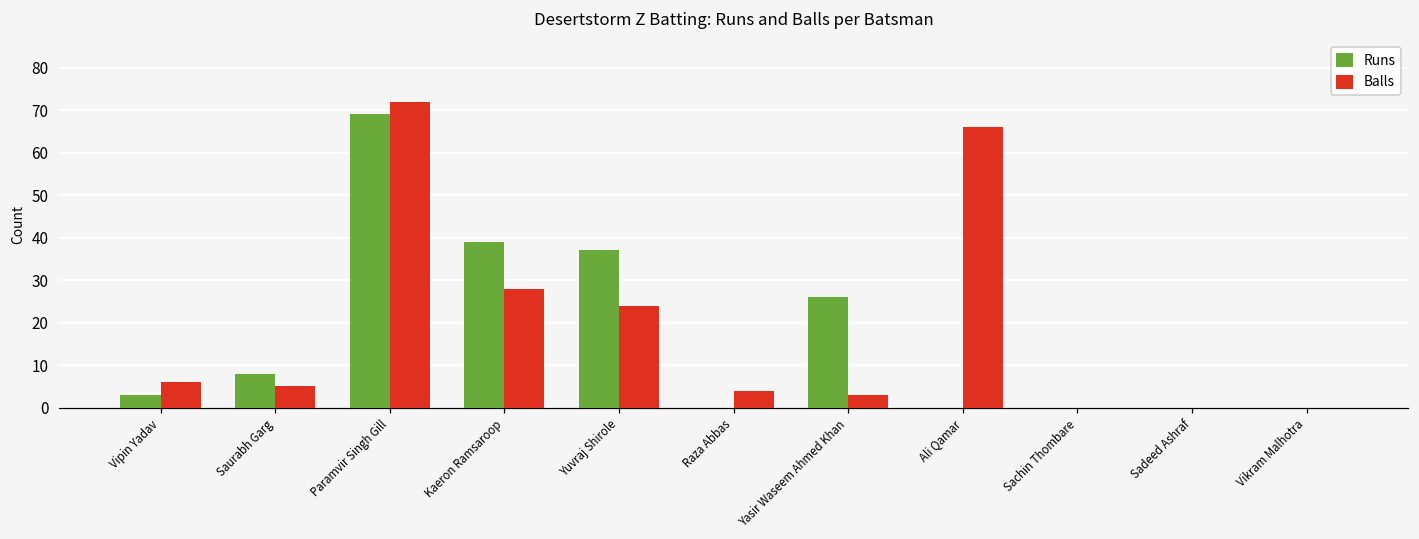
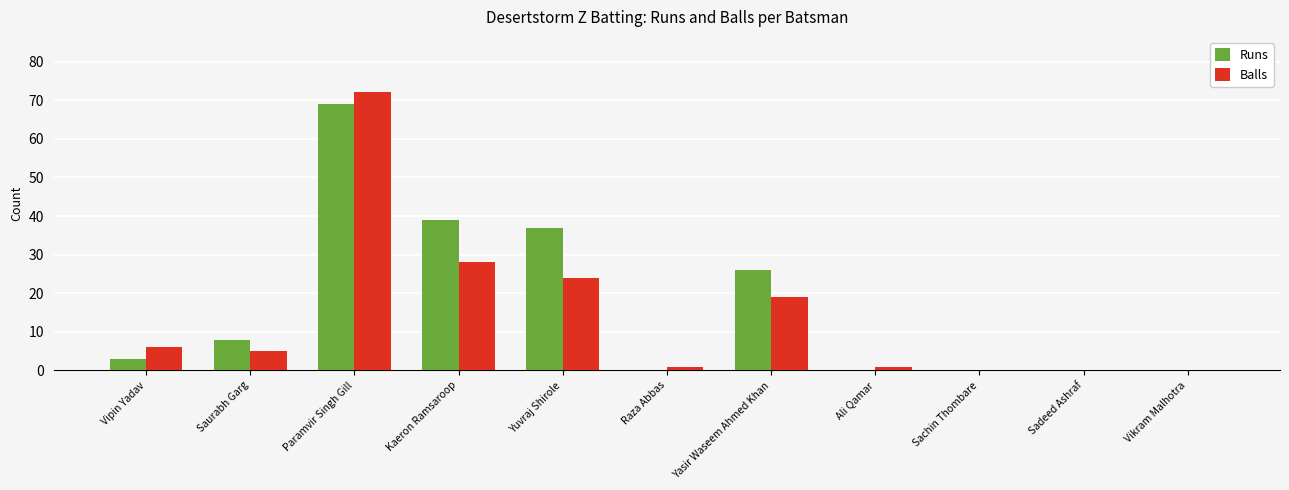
  {
    "Runs": {
      "Vipin Yadav": 3,
      "Saurabh Garg": 8,
      "Paramvir Singh Gill": 69,
      "Kaeron Ramsaroop": 39,
      "Yuvraj Shirole": 37,
      "Raza Abbas": 0,
      "Yasir Waseem Ahmed Khan": 26,
      "Ali Qamar": 0,
      "Sachin Thombare": 0,
      "Sadeed Ashraf": 0,
      "Vikram Malhotra": 0
    },
    "Balls": {
      "Vipin Yadav": 6,
      "Saurabh Garg": 5,
      "Paramvir Singh Gill": 72,
      "Kaeron Ramsaroop": 28,
      "Yuvraj Shirole": 24,
-     "Raza Abbas": 4,
-     "Yasir Waseem Ahmed Khan": 3,
-     "Ali Qamar": 66,
+     "Raza Abbas": 1,
+     "Yasir Waseem Ahmed Khan": 19,
+     "Ali Qamar": 1,
      "Sachin Thombare": 0,
      "Sadeed Ashraf": 0,
      "Vikram Malhotra": 0
    }
  }
